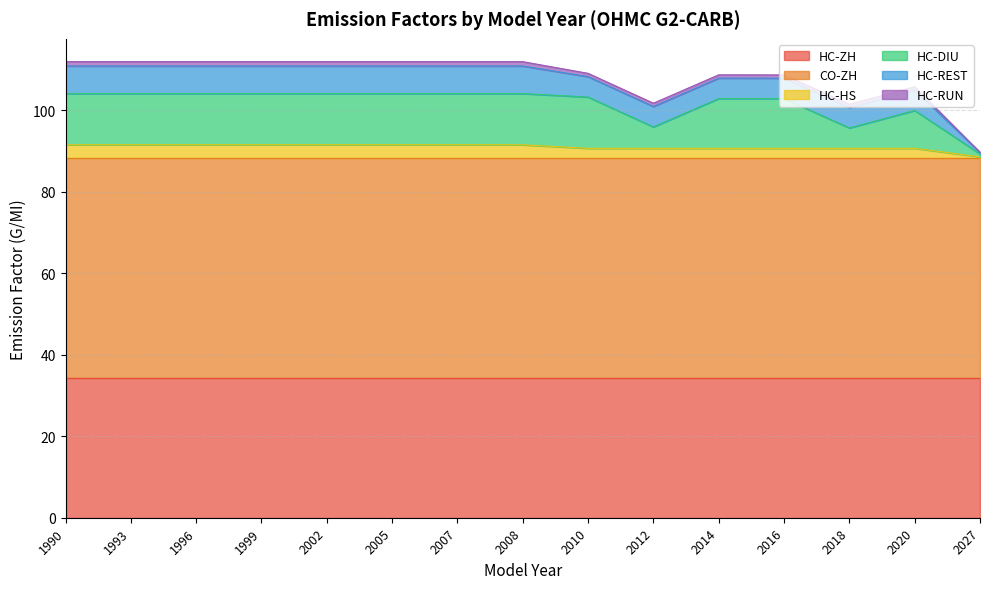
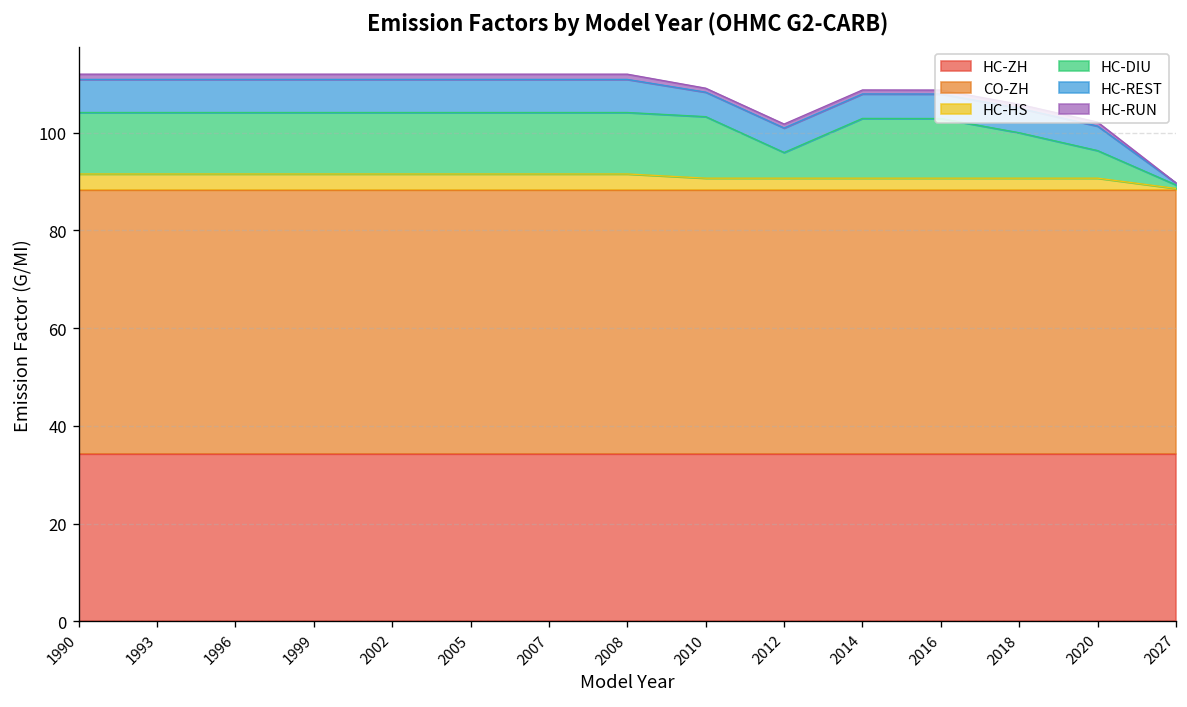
  {
    "HC-HS": {
      "1990": 3,
      "1993": 3,
      "1996": 3,
      "1999": 3,
      "2002": 3,
      "2005": 3,
      "2007": 3,
      "2008": 3,
      "2010": 2,
      "2012": 2,
      "2014": 2,
      "2016": 2,
      "2018": 2,
      "2020": 2
    },
    "HC-DIU": {
      "1990": 13,
      "1993": 13,
      "1996": 13,
      "1999": 13,
      "2002": 13,
      "2005": 13,
      "2007": 13,
      "2008": 13,
      "2010": 13,
      "2012": 5,
      "2014": 12,
-     "2018": 5,
-     "2020": 9
+     "2018": 9,
+     "2020": 6
    },
    "HC-REST": {
      "1990": 7,
      "1993": 7,
      "1996": 7,
      "1999": 7,
      "2002": 7,
      "2005": 7,
      "2007": 7,
      "2008": 7,
      "2010": 5,
      "2012": 5,
      "2014": 5
    },
    "HC-RUN": {
      "1990": 1,
      "1993": 1,
      "1996": 1,
      "1999": 1,
      "2002": 1,
      "2005": 1,
      "2007": 1,
      "2008": 1,
      "2010": 1,
      "2012": 1,
      "2014": 1
    }
  }
